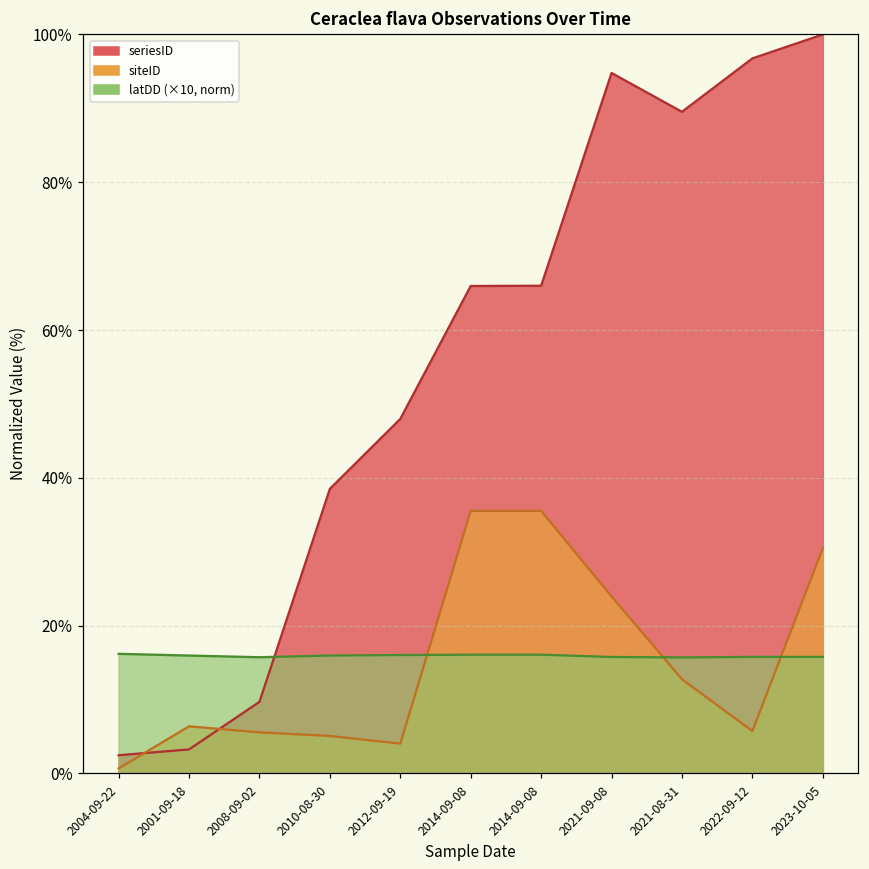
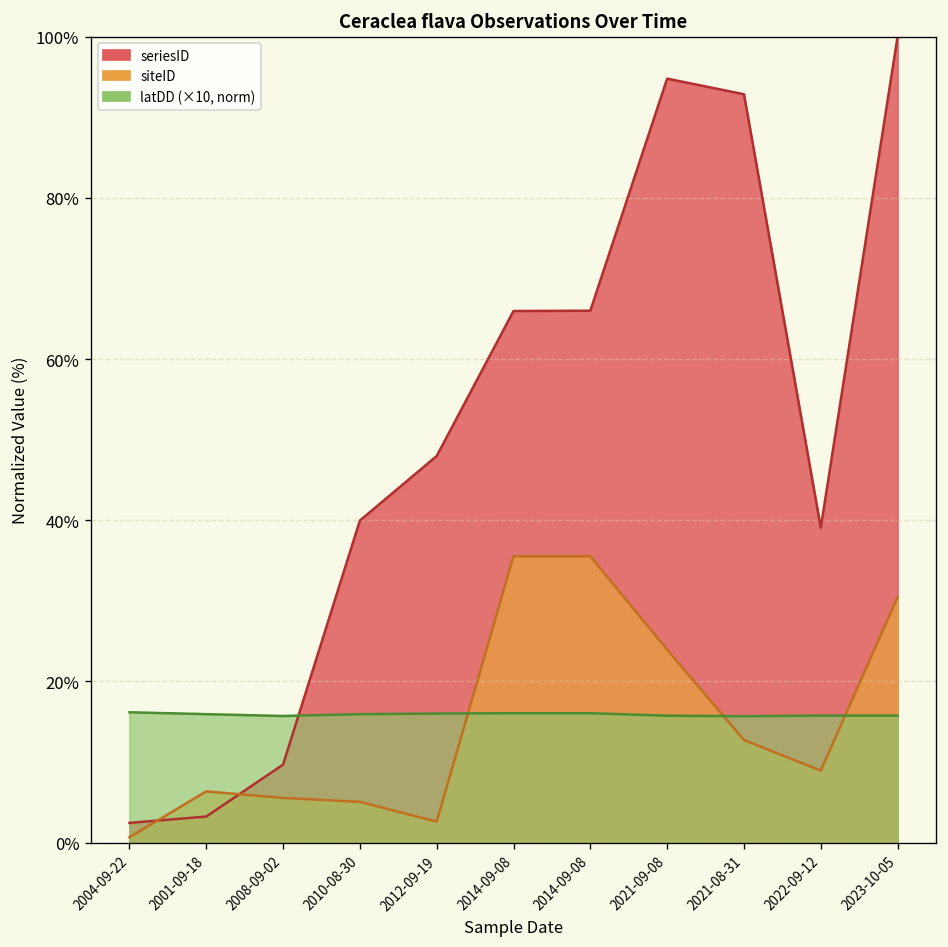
  {
    "seriesID": {
      "2004-09-22": "2%",
      "2001-09-18": "3%",
      "2008-09-02": "10%",
-     "2010-08-30": "39%",
+     "2010-08-30": "40%",
      "2012-09-19": "48%",
      "2021-09-08": "95%",
-     "2021-08-31": "90%",
-     "2022-09-12": "97%",
+     "2021-08-31": "93%",
+     "2022-09-12": "39%",
      "2023-10-05": "100%"
    },
    "siteID": {
      "2004-09-22": "1%",
      "2001-09-18": "6%",
      "2008-09-02": "6%",
      "2010-08-30": "5%",
-     "2012-09-19": "4%",
+     "2012-09-19": "3%",
      "2021-09-08": "24%",
      "2021-08-31": "13%",
-     "2022-09-12": "6%",
+     "2022-09-12": "9%",
      "2023-10-05": "30%"
    },
    "latDD (×10, norm)": {
      "2004-09-22": "16%",
      "2001-09-18": "16%",
      "2008-09-02": "16%",
      "2010-08-30": "16%",
      "2012-09-19": "16%",
      "2021-09-08": "16%",
      "2021-08-31": "16%",
      "2022-09-12": "16%",
      "2023-10-05": "16%"
    }
  }
